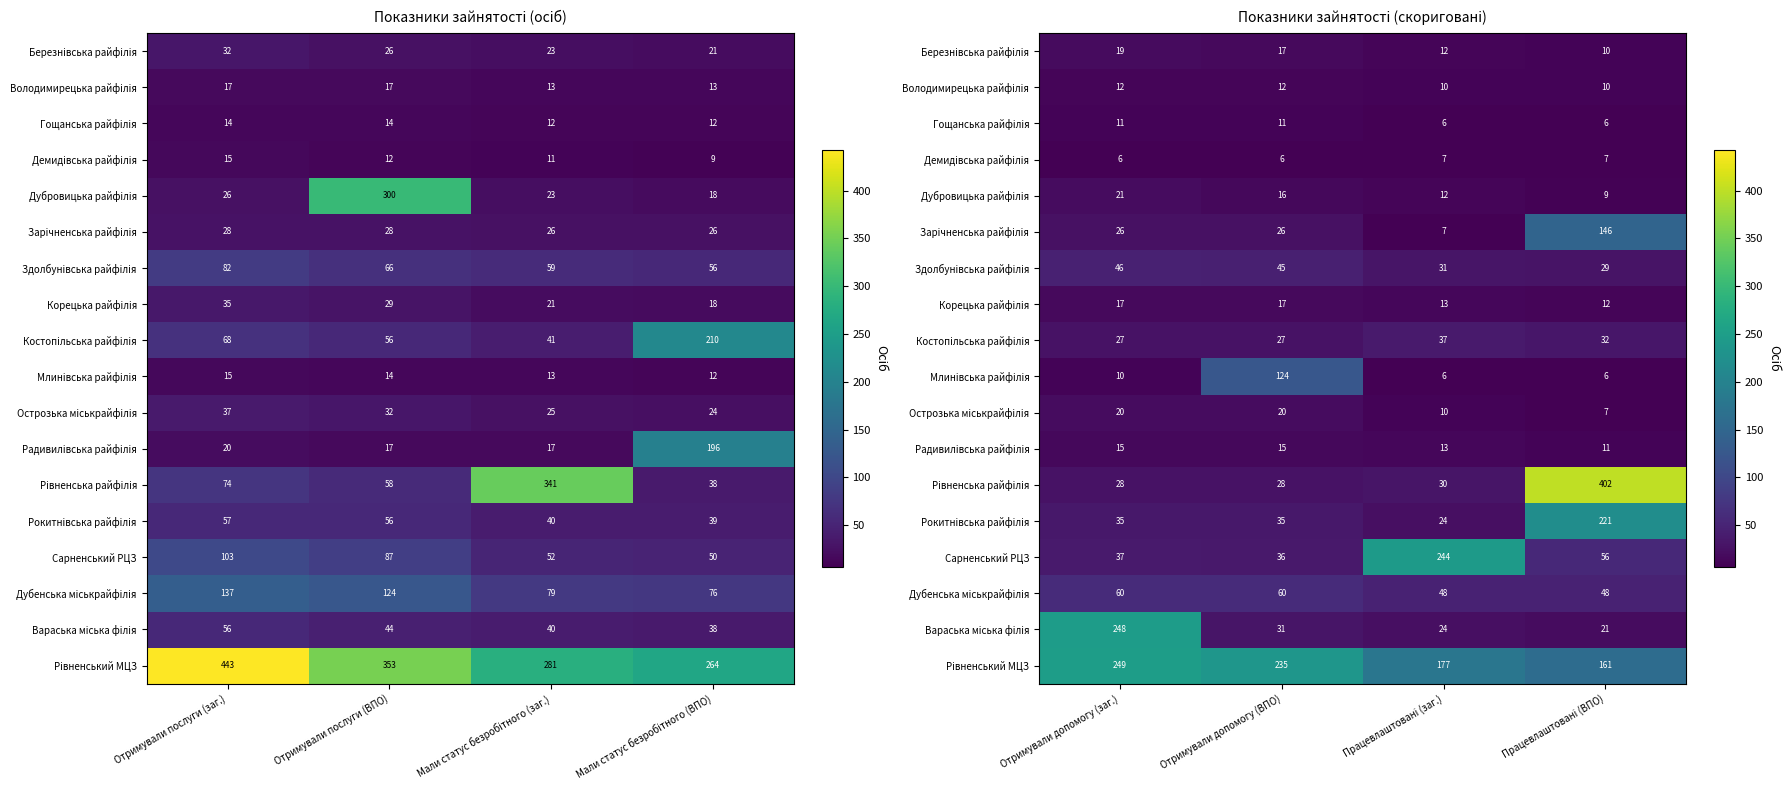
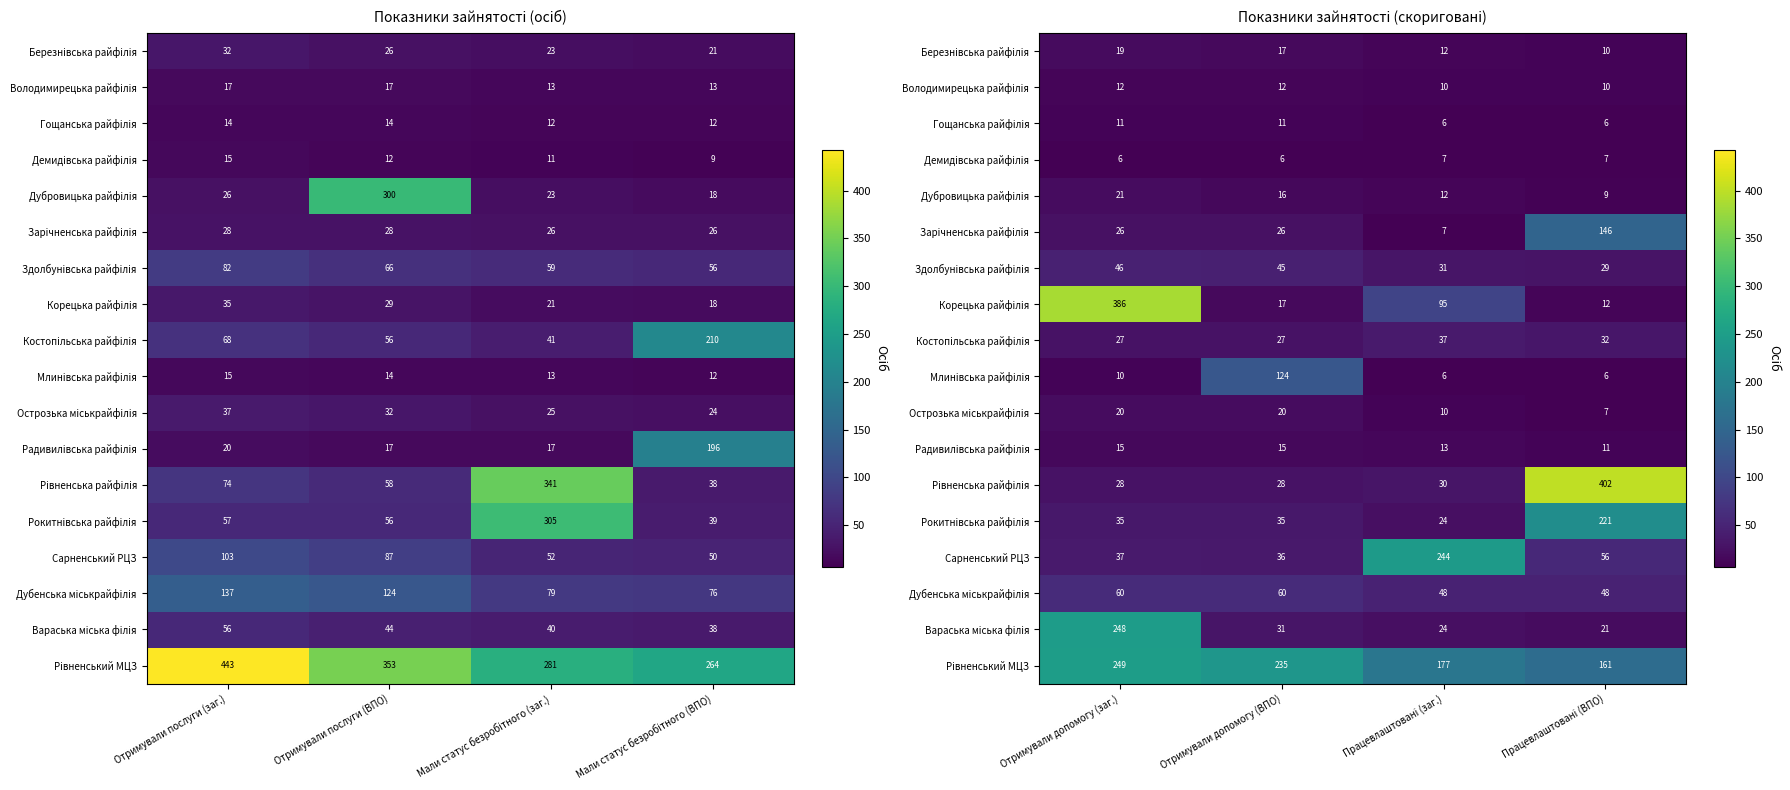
  {
    "Показники зайнятості (осіб)": {
      "Березнівська райфілія": {
        "Отримували послуги (заг.)": 32,
        "Отримували послуги (ВПО)": 26,
        "Мали статус безробітного (заг.)": 23,
        "Мали статус безробітного (ВПО)": 21
      },
      "Володимирецька райфілія": {
        "Отримували послуги (заг.)": 17,
        "Отримували послуги (ВПО)": 17,
        "Мали статус безробітного (заг.)": 13,
        "Мали статус безробітного (ВПО)": 13
      },
      "Гощанська райфілія": {
        "Отримували послуги (заг.)": 14,
        "Отримували послуги (ВПО)": 14,
        "Мали статус безробітного (заг.)": 12,
        "Мали статус безробітного (ВПО)": 12
      },
      "Демидівська райфілія": {
        "Отримували послуги (заг.)": 15,
        "Отримували послуги (ВПО)": 12,
        "Мали статус безробітного (заг.)": 11,
        "Мали статус безробітного (ВПО)": 9
      },
      "Дубровицька райфілія": {
        "Отримували послуги (заг.)": 26,
        "Отримували послуги (ВПО)": 300,
        "Мали статус безробітного (заг.)": 23,
        "Мали статус безробітного (ВПО)": 18
      },
      "Зарічненська райфілія": {
        "Отримували послуги (заг.)": 28,
        "Отримували послуги (ВПО)": 28,
        "Мали статус безробітного (заг.)": 26,
        "Мали статус безробітного (ВПО)": 26
      },
      "Здолбунівська райфілія": {
        "Отримували послуги (заг.)": 82,
        "Отримували послуги (ВПО)": 66,
        "Мали статус безробітного (заг.)": 59,
        "Мали статус безробітного (ВПО)": 56
      },
      "Корецька райфілія": {
        "Отримували послуги (заг.)": 35,
        "Отримували послуги (ВПО)": 29,
        "Мали статус безробітного (заг.)": 21,
        "Мали статус безробітного (ВПО)": 18
      },
      "Костопільська райфілія": {
        "Отримували послуги (заг.)": 68,
        "Отримували послуги (ВПО)": 56,
        "Мали статус безробітного (заг.)": 41,
        "Мали статус безробітного (ВПО)": 210
      },
      "Млинівська райфілія": {
        "Отримували послуги (заг.)": 15,
        "Отримували послуги (ВПО)": 14,
        "Мали статус безробітного (заг.)": 13,
        "Мали статус безробітного (ВПО)": 12
      },
      "Острозька міськрайфілія": {
        "Отримували послуги (заг.)": 37,
        "Отримували послуги (ВПО)": 32,
        "Мали статус безробітного (заг.)": 25,
        "Мали статус безробітного (ВПО)": 24
      },
      "Радивилівська райфілія": {
        "Отримували послуги (заг.)": 20,
        "Отримували послуги (ВПО)": 17,
        "Мали статус безробітного (заг.)": 17,
        "Мали статус безробітного (ВПО)": 196
      },
      "Рівненська райфілія": {
        "Отримували послуги (заг.)": 74,
        "Отримували послуги (ВПО)": 58,
        "Мали статус безробітного (заг.)": 341,
        "Мали статус безробітного (ВПО)": 38
      },
      "Рокитнівська райфілія": {
        "Отримували послуги (заг.)": 57,
        "Отримували послуги (ВПО)": 56,
-       "Мали статус безробітного (заг.)": 40,
+       "Мали статус безробітного (заг.)": 305,
        "Мали статус безробітного (ВПО)": 39
      },
      "Сарненський РЦЗ": {
        "Отримували послуги (заг.)": 103,
        "Отримували послуги (ВПО)": 87,
        "Мали статус безробітного (заг.)": 52,
        "Мали статус безробітного (ВПО)": 50
      },
      "Дубенська міськрайфілія": {
        "Отримували послуги (заг.)": 137,
        "Отримували послуги (ВПО)": 124,
        "Мали статус безробітного (заг.)": 79,
        "Мали статус безробітного (ВПО)": 76
      },
      "Вараська міська філія": {
        "Отримували послуги (заг.)": 56,
        "Отримували послуги (ВПО)": 44,
        "Мали статус безробітного (заг.)": 40,
        "Мали статус безробітного (ВПО)": 38
      },
      "Рівненський МЦЗ": {
        "Отримували послуги (заг.)": 443,
        "Отримували послуги (ВПО)": 353,
        "Мали статус безробітного (заг.)": 281,
        "Мали статус безробітного (ВПО)": 264
      }
    },
    "Показники зайнятості (скориговані)": {
      "Березнівська райфілія": {
        "Отримували допомогу (заг.)": 19,
        "Отримували допомогу (ВПО)": 17,
        "Працевлаштовані (заг.)": 12,
        "Працевлаштовані (ВПО)": 10
      },
      "Володимирецька райфілія": {
        "Отримували допомогу (заг.)": 12,
        "Отримували допомогу (ВПО)": 12,
        "Працевлаштовані (заг.)": 10,
        "Працевлаштовані (ВПО)": 10
      },
      "Гощанська райфілія": {
        "Отримували допомогу (заг.)": 11,
        "Отримували допомогу (ВПО)": 11,
        "Працевлаштовані (заг.)": 6,
        "Працевлаштовані (ВПО)": 6
      },
      "Демидівська райфілія": {
        "Отримували допомогу (заг.)": 6,
        "Отримували допомогу (ВПО)": 6,
        "Працевлаштовані (заг.)": 7,
        "Працевлаштовані (ВПО)": 7
      },
      "Дубровицька райфілія": {
        "Отримували допомогу (заг.)": 21,
        "Отримували допомогу (ВПО)": 16,
        "Працевлаштовані (заг.)": 12,
        "Працевлаштовані (ВПО)": 9
      },
      "Зарічненська райфілія": {
        "Отримували допомогу (заг.)": 26,
        "Отримували допомогу (ВПО)": 26,
        "Працевлаштовані (заг.)": 7,
        "Працевлаштовані (ВПО)": 146
      },
      "Здолбунівська райфілія": {
        "Отримували допомогу (заг.)": 46,
        "Отримували допомогу (ВПО)": 45,
        "Працевлаштовані (заг.)": 31,
        "Працевлаштовані (ВПО)": 29
      },
      "Корецька райфілія": {
-       "Отримували допомогу (заг.)": 17,
+       "Отримували допомогу (заг.)": 386,
        "Отримували допомогу (ВПО)": 17,
-       "Працевлаштовані (заг.)": 13,
+       "Працевлаштовані (заг.)": 95,
        "Працевлаштовані (ВПО)": 12
      },
      "Костопільська райфілія": {
        "Отримували допомогу (заг.)": 27,
        "Отримували допомогу (ВПО)": 27,
        "Працевлаштовані (заг.)": 37,
        "Працевлаштовані (ВПО)": 32
      },
      "Млинівська райфілія": {
        "Отримували допомогу (заг.)": 10,
        "Отримували допомогу (ВПО)": 124,
        "Працевлаштовані (заг.)": 6,
        "Працевлаштовані (ВПО)": 6
      },
      "Острозька міськрайфілія": {
        "Отримували допомогу (заг.)": 20,
        "Отримували допомогу (ВПО)": 20,
        "Працевлаштовані (заг.)": 10,
        "Працевлаштовані (ВПО)": 7
      },
      "Радивилівська райфілія": {
        "Отримували допомогу (заг.)": 15,
        "Отримували допомогу (ВПО)": 15,
        "Працевлаштовані (заг.)": 13,
        "Працевлаштовані (ВПО)": 11
      },
      "Рівненська райфілія": {
        "Отримували допомогу (заг.)": 28,
        "Отримували допомогу (ВПО)": 28,
        "Працевлаштовані (заг.)": 30,
        "Працевлаштовані (ВПО)": 402
      },
      "Рокитнівська райфілія": {
        "Отримували допомогу (заг.)": 35,
        "Отримували допомогу (ВПО)": 35,
        "Працевлаштовані (заг.)": 24,
        "Працевлаштовані (ВПО)": 221
      },
      "Сарненський РЦЗ": {
        "Отримували допомогу (заг.)": 37,
        "Отримували допомогу (ВПО)": 36,
        "Працевлаштовані (заг.)": 244,
        "Працевлаштовані (ВПО)": 56
      },
      "Дубенська міськрайфілія": {
        "Отримували допомогу (заг.)": 60,
        "Отримували допомогу (ВПО)": 60,
        "Працевлаштовані (заг.)": 48,
        "Працевлаштовані (ВПО)": 48
      },
      "Вараська міська філія": {
        "Отримували допомогу (заг.)": 248,
        "Отримували допомогу (ВПО)": 31,
        "Працевлаштовані (заг.)": 24,
        "Працевлаштовані (ВПО)": 21
      },
      "Рівненський МЦЗ": {
        "Отримували допомогу (заг.)": 249,
        "Отримували допомогу (ВПО)": 235,
        "Працевлаштовані (заг.)": 177,
        "Працевлаштовані (ВПО)": 161
      }
    }
  }
